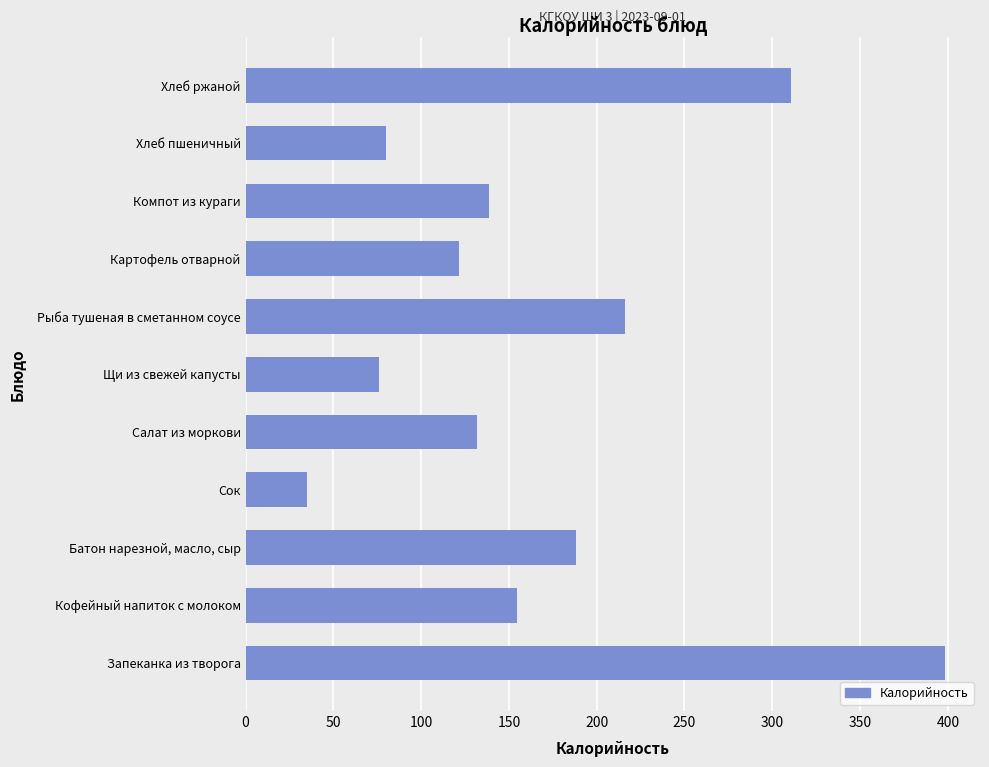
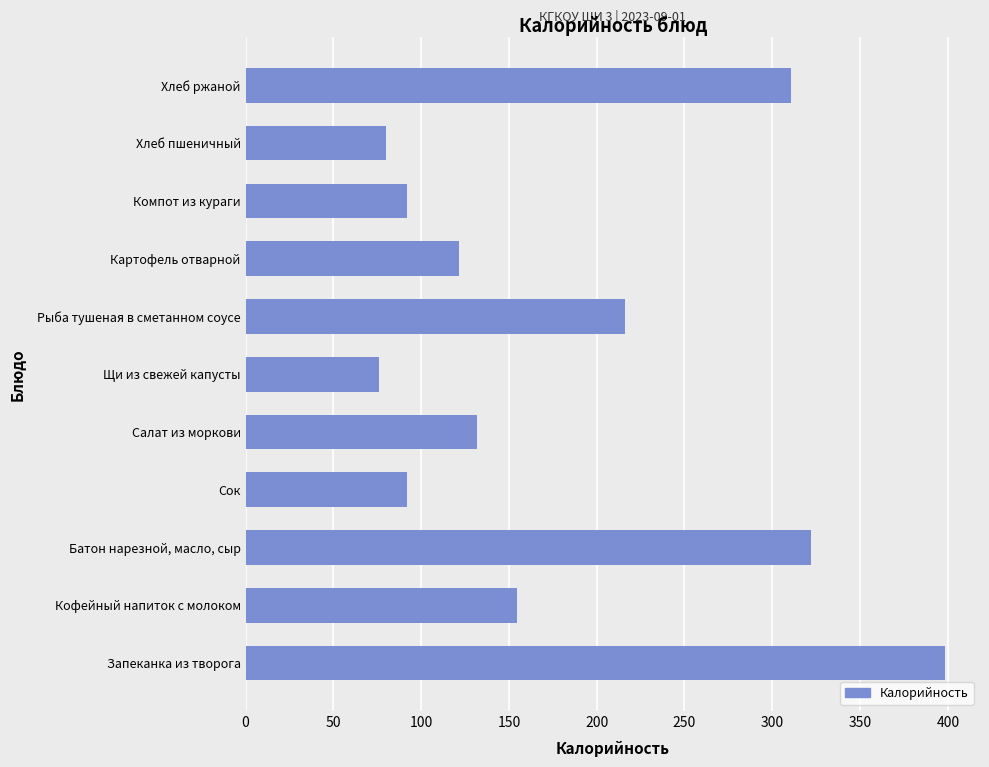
  {
    "Хлеб ржаной": 311,
    "Хлеб пшеничный": 80,
-   "Компот из кураги": 139,
+   "Компот из кураги": 92,
    "Картофель отварной": 122,
    "Рыба тушеная в сметанном соусе": 216,
    "Щи из свежей капусты": 76,
    "Салат из моркови": 132,
-   "Сок": 35,
-   "Батон нарезной, масло, сыр": 188,
+   "Сок": 92,
+   "Батон нарезной, масло, сыр": 322,
    "Кофейный напиток с молоком": 154,
    "Запеканка из творога": 398
  }
